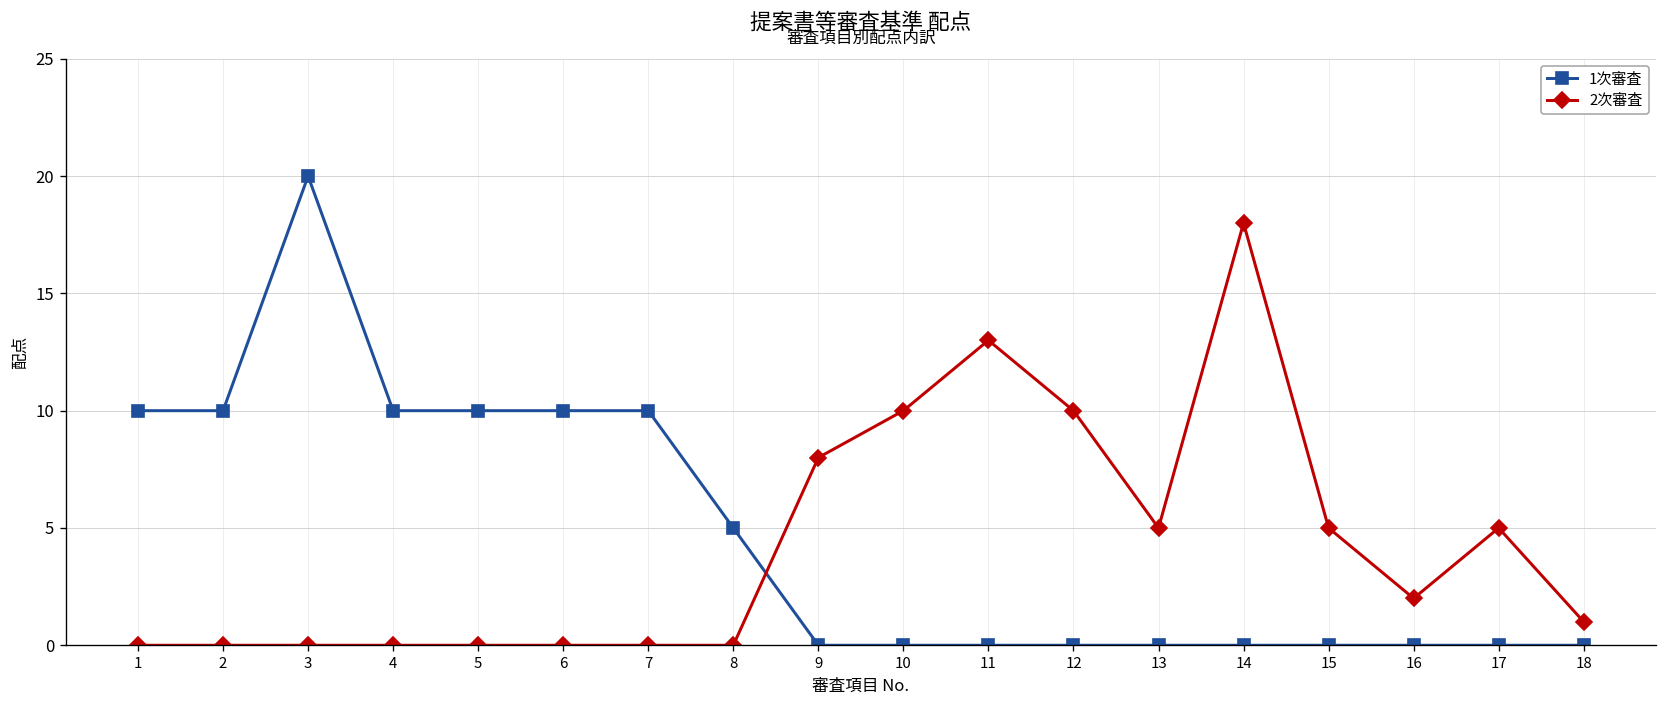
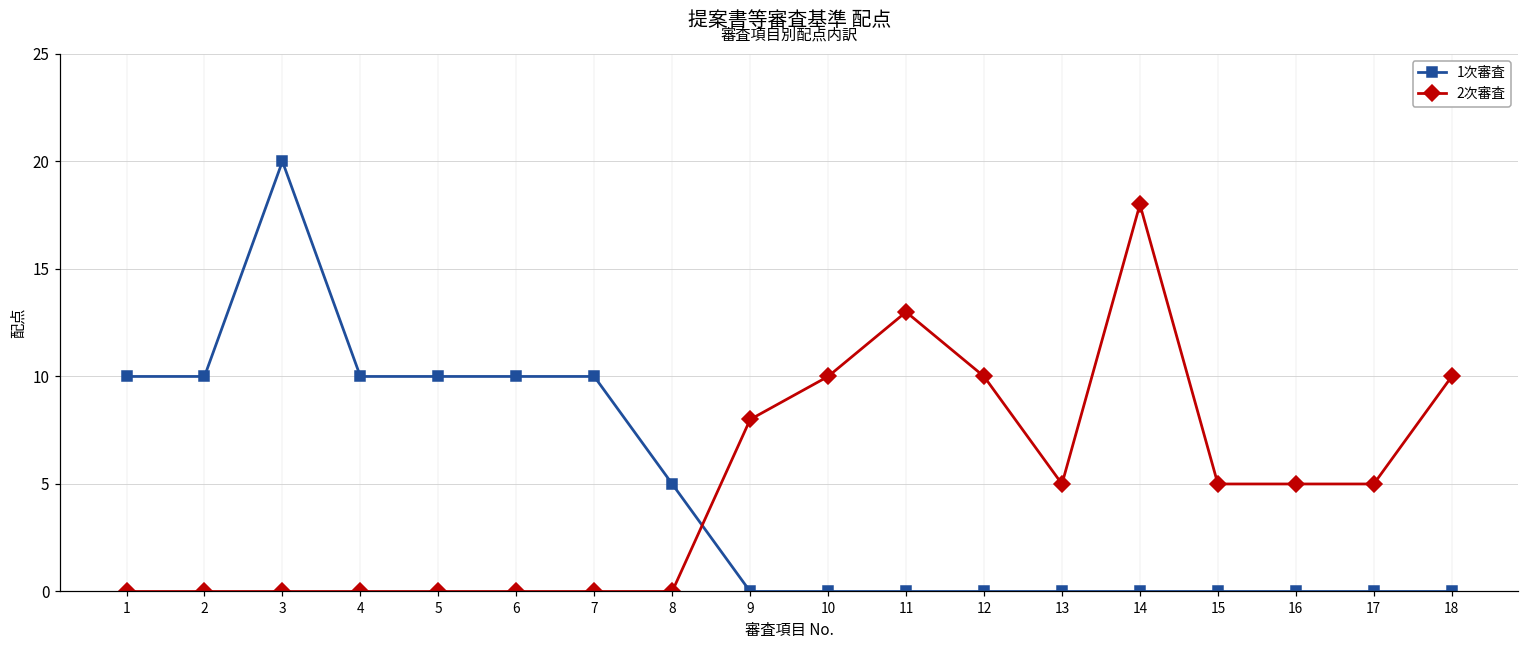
  {
    "1次審査": {
      "1": 10,
      "2": 10,
      "3": 20,
      "4": 10,
      "5": 10,
      "6": 10,
      "7": 10,
      "8": 5,
      "9": 0,
      "10": 0,
      "11": 0,
      "12": 0,
      "13": 0,
      "14": 0,
      "15": 0,
      "16": 0,
      "17": 0,
      "18": 0
    },
    "2次審査": {
      "1": 0,
      "2": 0,
      "3": 0,
      "4": 0,
      "5": 0,
      "6": 0,
      "7": 0,
      "8": 0,
      "9": 8,
      "10": 10,
      "11": 13,
      "12": 10,
      "13": 5,
      "14": 18,
      "15": 5,
-     "16": 2,
+     "16": 5,
      "17": 5,
-     "18": 1
+     "18": 10
    }
  }
